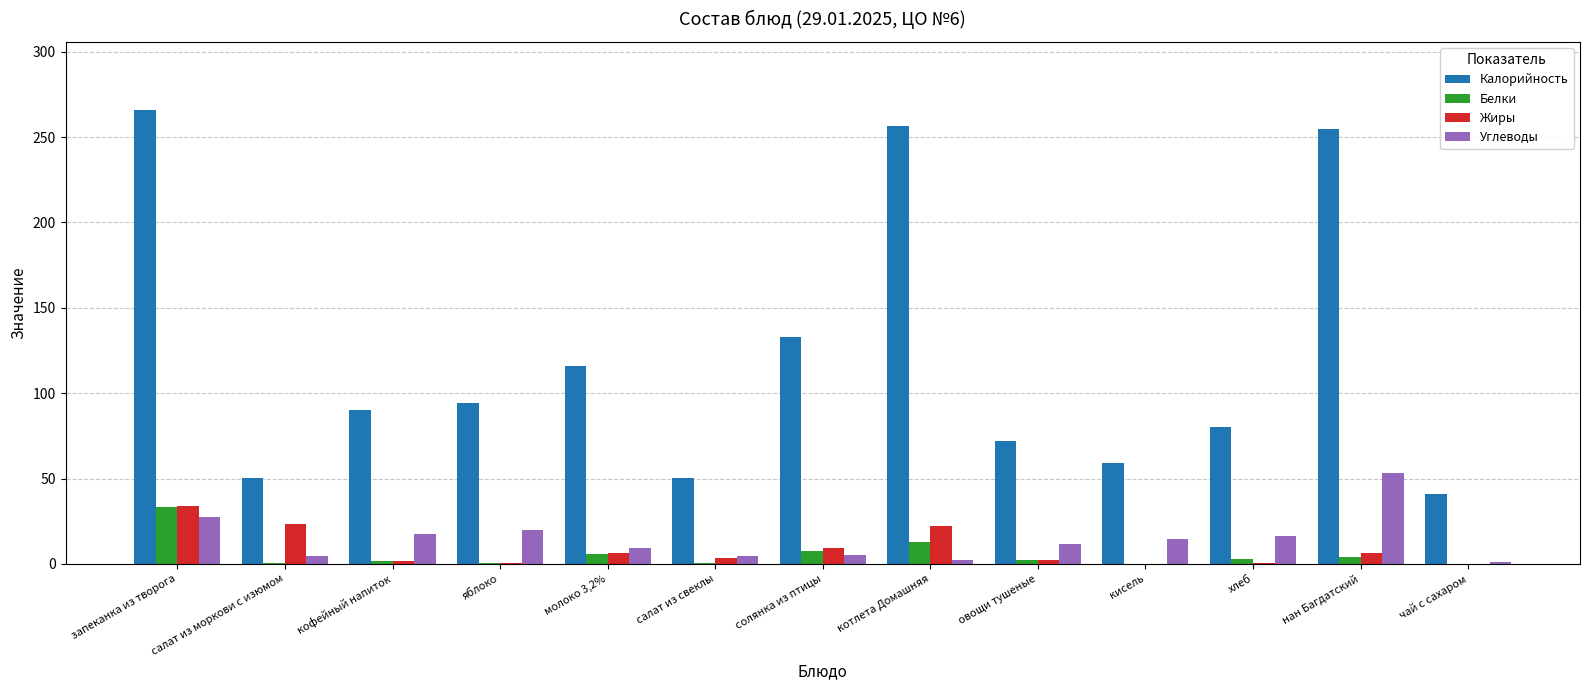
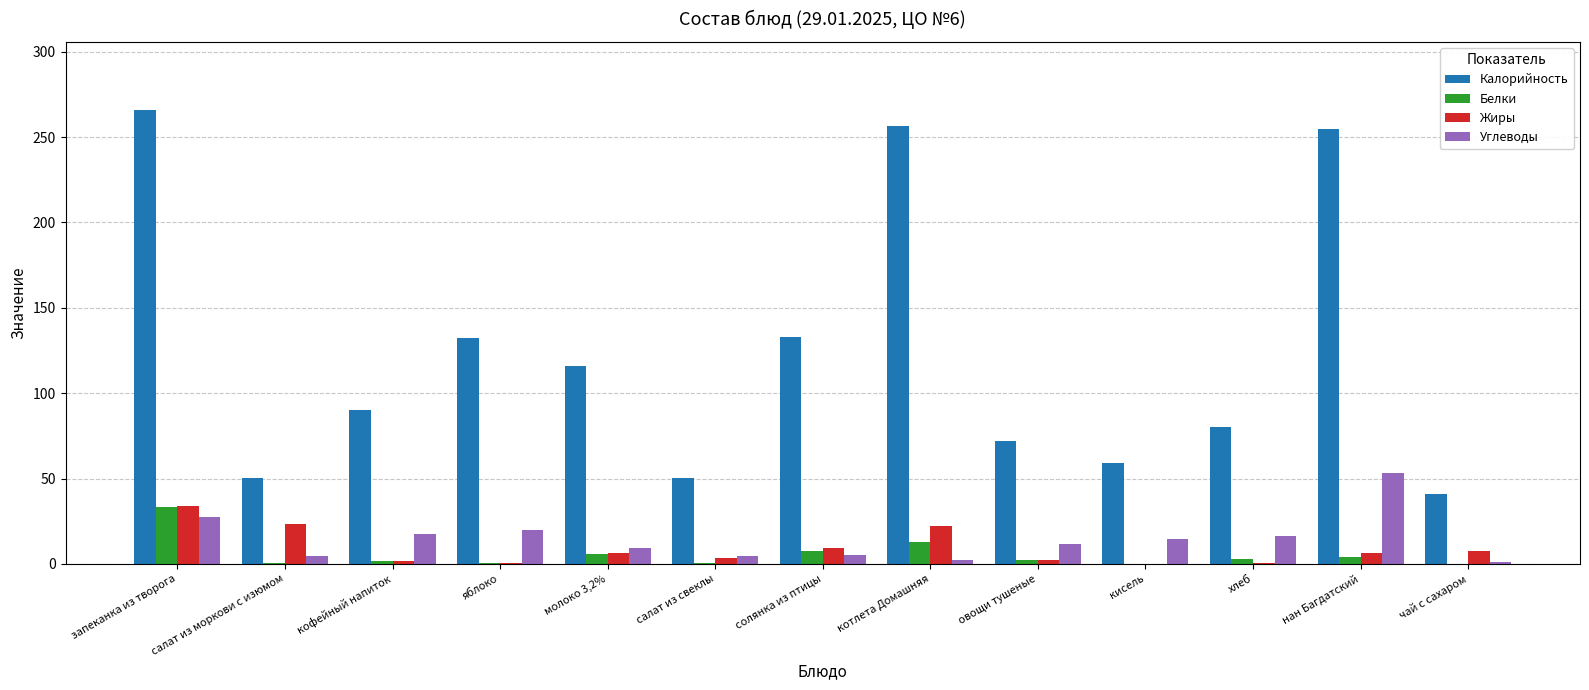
  {
    "Калорийность": {
      "запеканка из творога": 266,
      "салат из моркови с изюмом": 50,
      "кофейный напиток": 90,
-     "яблоко": 94,
+     "яблоко": 132,
      "молоко 3,2%": 116,
      "салат из свеклы": 50,
      "солянка из птицы": 133,
      "котлета Домашняя": 257,
      "овощи тушеные": 72,
      "кисель": 59,
      "хлеб": 80,
      "нан Багдатский": 255,
      "чай с сахаром": 41
    },
    "Белки": {
      "запеканка из творога": 34,
      "кофейный напиток": 2,
      "молоко 3,2%": 6,
      "солянка из птицы": 7,
      "котлета Домашняя": 13,
      "овощи тушеные": 2,
      "хлеб": 3,
      "нан Багдатский": 4
    },
    "Жиры": {
      "запеканка из творога": 34,
      "салат из моркови с изюмом": 23,
      "молоко 3,2%": 6,
      "салат из свеклы": 3,
      "солянка из птицы": 9,
      "котлета Домашняя": 22,
      "овощи тушеные": 2,
      "нан Багдатский": 7,
-     "чай с сахаром": 0
+     "чай с сахаром": 7
    },
    "Углеводы": {
      "запеканка из творога": 27,
      "салат из моркови с изюмом": 5,
      "кофейный напиток": 17,
      "яблоко": 20,
      "молоко 3,2%": 9,
      "салат из свеклы": 5,
      "солянка из птицы": 5,
      "котлета Домашняя": 2,
      "овощи тушеные": 11,
      "кисель": 15,
      "хлеб": 16,
      "нан Багдатский": 53
    }
  }
